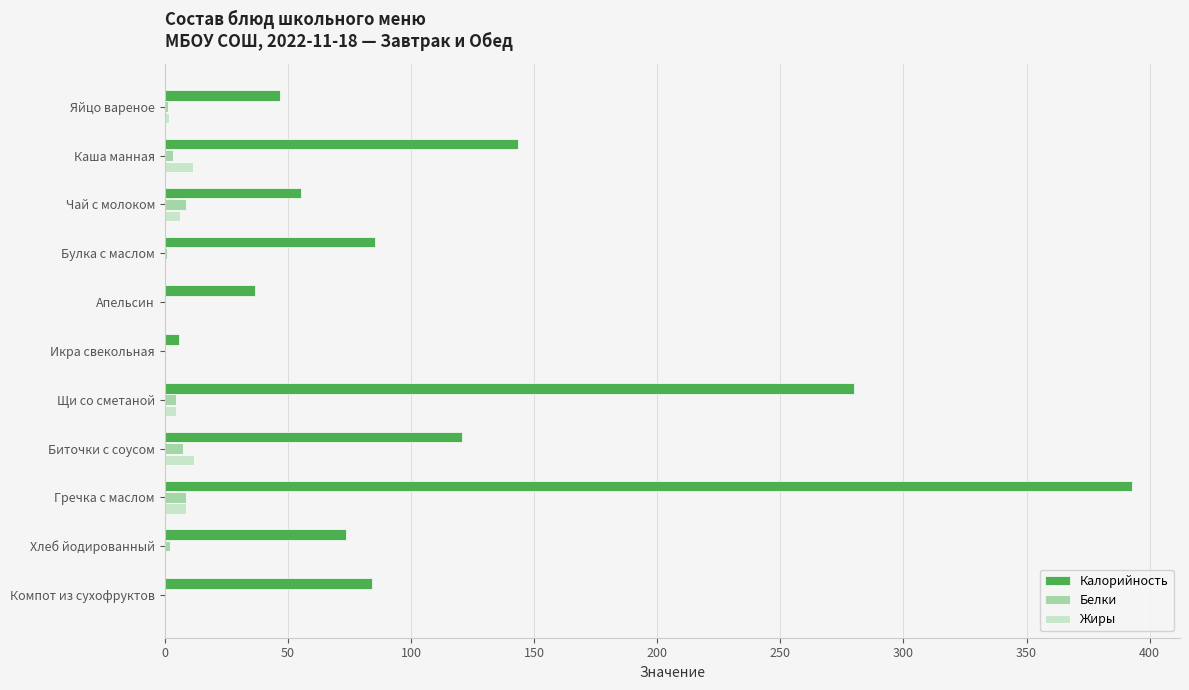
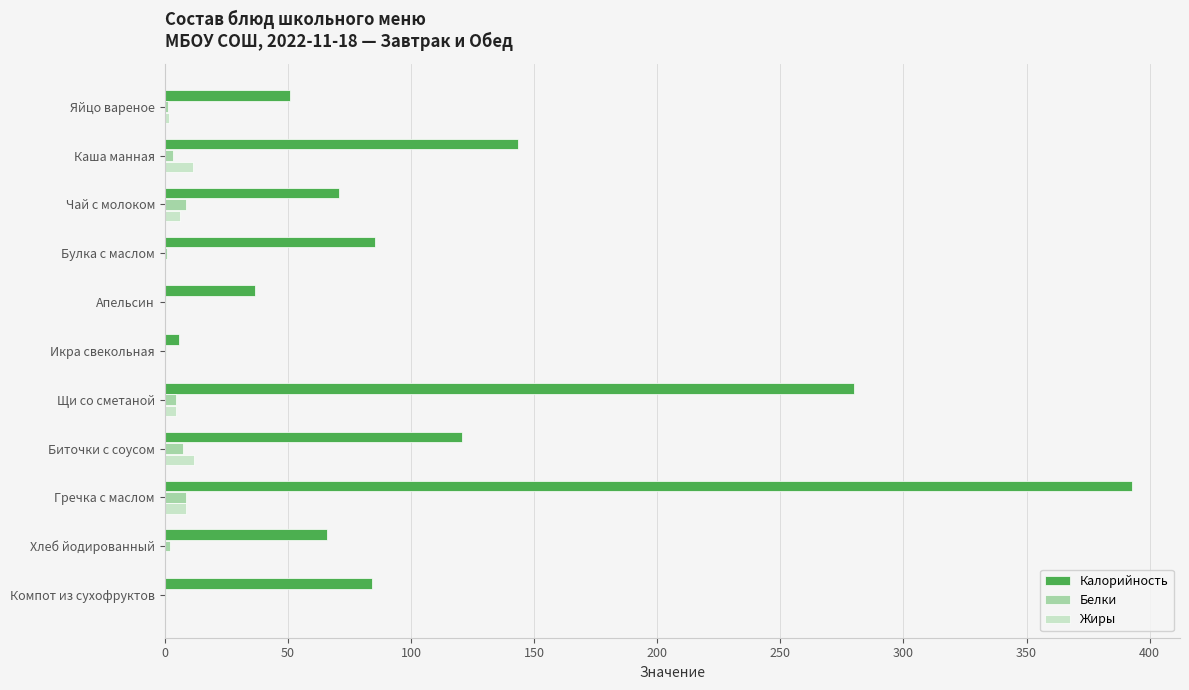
  {
    "Калорийность": {
-     "Яйцо вареное": 47,
+     "Яйцо вареное": 51,
      "Каша манная": 144,
-     "Чай с молоком": 55,
+     "Чай с молоком": 71,
      "Булка с маслом": 85,
      "Апельсин": 37,
      "Икра свекольная": 6,
      "Щи со сметаной": 280,
      "Биточки с соусом": 121,
      "Гречка с маслом": 393,
-     "Хлеб йодированный": 74,
+     "Хлеб йодированный": 66,
      "Компот из сухофруктов": 84
    }
  }
